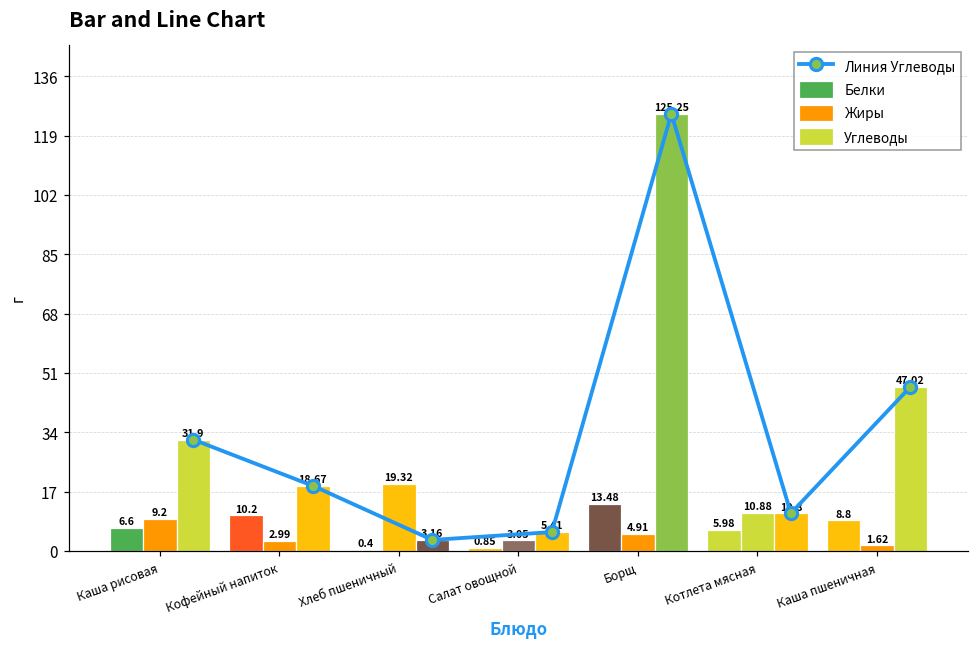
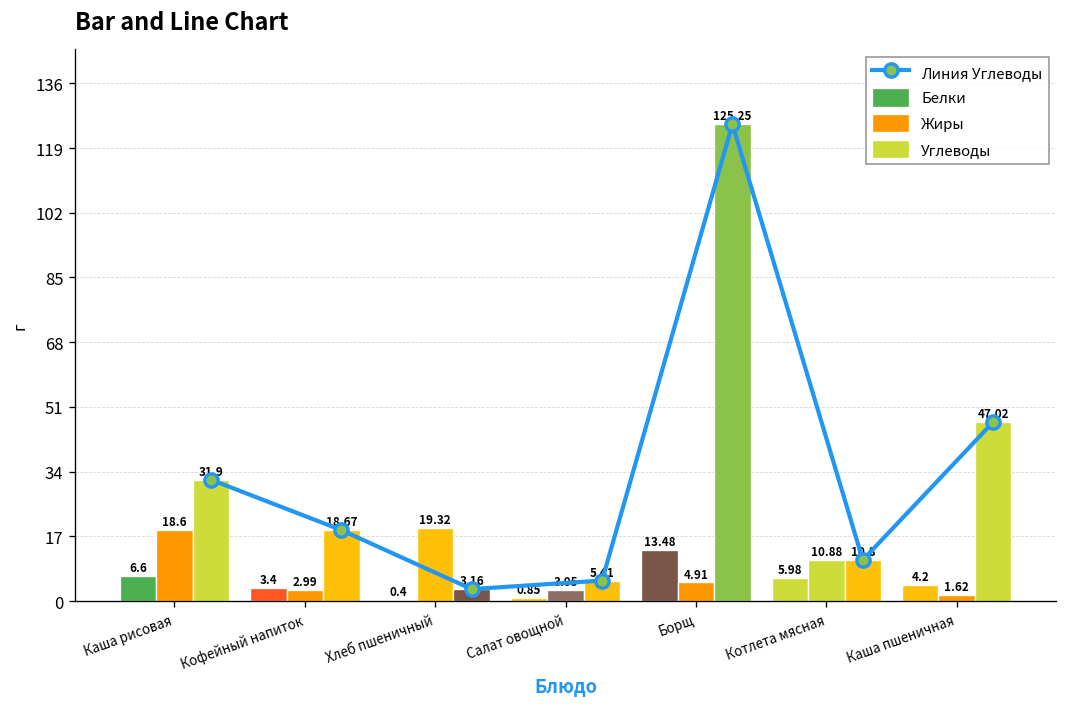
  {
    "Белки": {
      "Каша рисовая": 6.6,
-     "Кофейный напиток": 10.2,
+     "Кофейный напиток": 3.4,
      "Хлеб пшеничный": 0.4,
      "Салат овощной": 0.85,
      "Борщ": 13.48,
      "Котлета мясная": 5.98,
-     "Каша пшеничная": 8.8
+     "Каша пшеничная": 4.2
    },
    "Жиры": {
-     "Каша рисовая": 9.2,
+     "Каша рисовая": 18.6,
      "Кофейный напиток": 2.99,
      "Хлеб пшеничный": 19.32,
      "Салат овощной": 3.05,
      "Борщ": 4.91,
      "Котлета мясная": 10.88,
      "Каша пшеничная": 1.62
    }
  }
